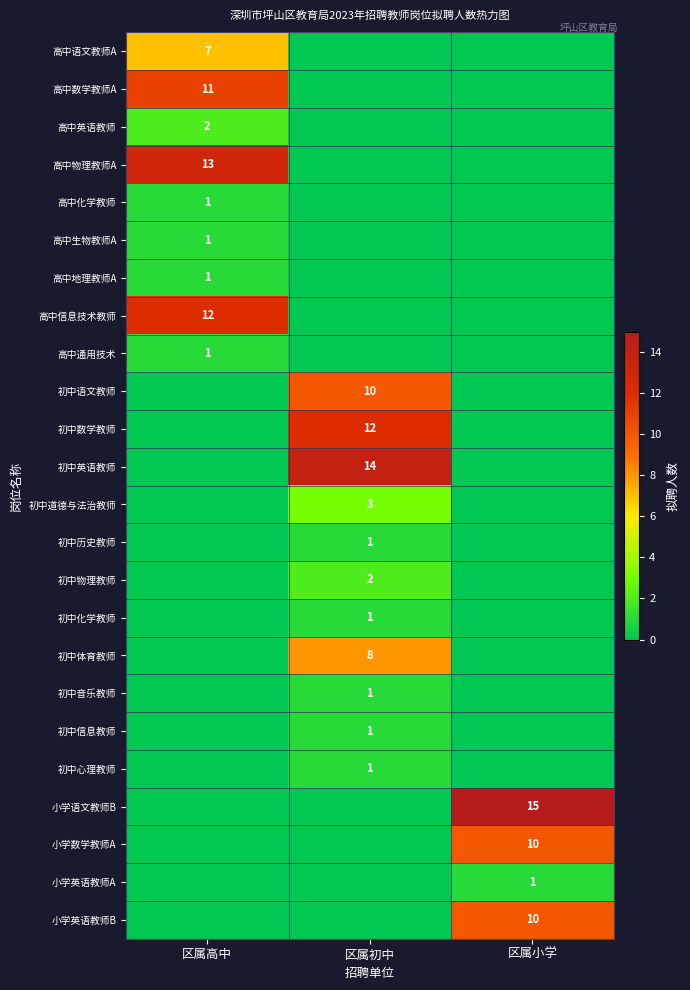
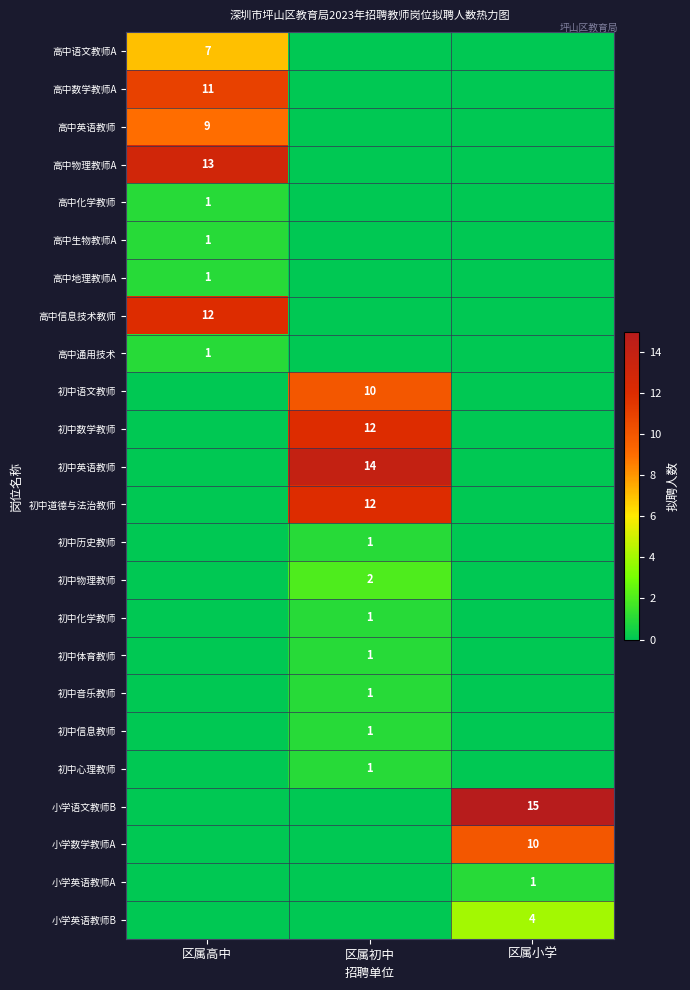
  {
    "高中语文教师A": {
      "区属高中": 7
    },
    "高中数学教师A": {
      "区属高中": 11
    },
    "高中英语教师": {
-     "区属高中": 2
+     "区属高中": 9
    },
    "高中物理教师A": {
      "区属高中": 13
    },
    "高中化学教师": {
      "区属高中": 1
    },
    "高中生物教师A": {
      "区属高中": 1
    },
    "高中地理教师A": {
      "区属高中": 1
    },
    "高中信息技术教师": {
      "区属高中": 12
    },
    "高中通用技术": {
      "区属高中": 1
    },
    "初中语文教师": {
      "区属初中": 10
    },
    "初中数学教师": {
      "区属初中": 12
    },
    "初中英语教师": {
      "区属初中": 14
    },
    "初中道德与法治教师": {
-     "区属初中": 3
+     "区属初中": 12
    },
    "初中历史教师": {
      "区属初中": 1
    },
    "初中物理教师": {
      "区属初中": 2
    },
    "初中化学教师": {
      "区属初中": 1
    },
    "初中体育教师": {
-     "区属初中": 8
+     "区属初中": 1
    },
    "初中音乐教师": {
      "区属初中": 1
    },
    "初中信息教师": {
      "区属初中": 1
    },
    "初中心理教师": {
      "区属初中": 1
    },
    "小学语文教师B": {
      "区属小学": 15
    },
    "小学数学教师A": {
      "区属小学": 10
    },
    "小学英语教师A": {
      "区属小学": 1
    },
    "小学英语教师B": {
-     "区属小学": 10
+     "区属小学": 4
    }
  }
